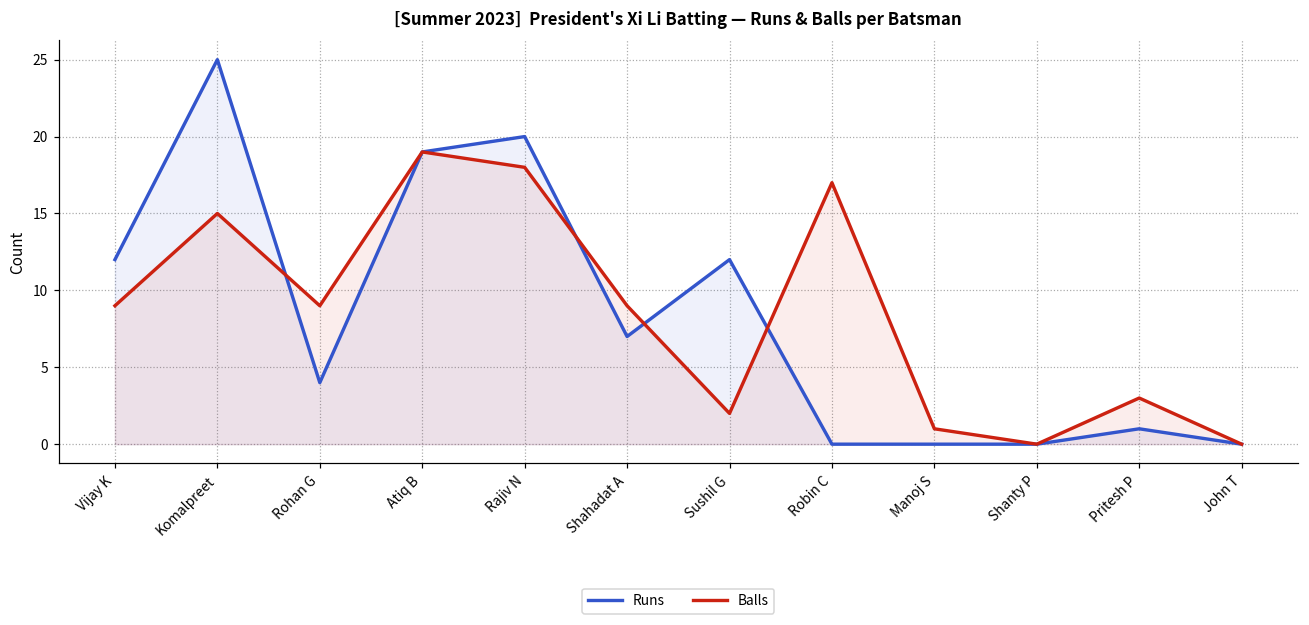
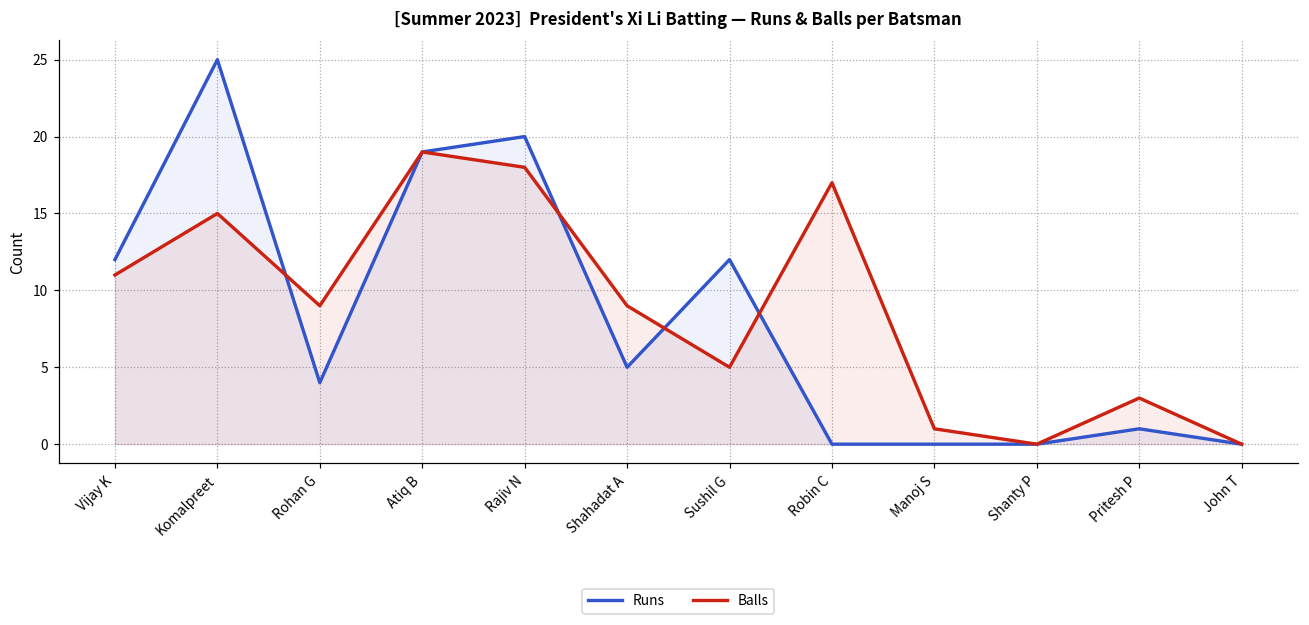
  {
    "Runs": {
      "Vijay K": 12,
      "Komalpreet": 25,
      "Rohan G": 4,
      "Rajiv N": 20,
-     "Shahadat A": 7,
+     "Shahadat A": 5,
      "Sushil G": 12,
      "Robin C": 0,
      "Manoj S": 0,
      "Pritesh P": 1
    },
    "Balls": {
-     "Vijay K": 9,
+     "Vijay K": 11,
      "Komalpreet": 15,
      "Rohan G": 9,
      "Rajiv N": 18,
      "Shahadat A": 9,
-     "Sushil G": 2,
+     "Sushil G": 5,
      "Robin C": 17,
      "Manoj S": 1,
      "Pritesh P": 3
    }
  }
